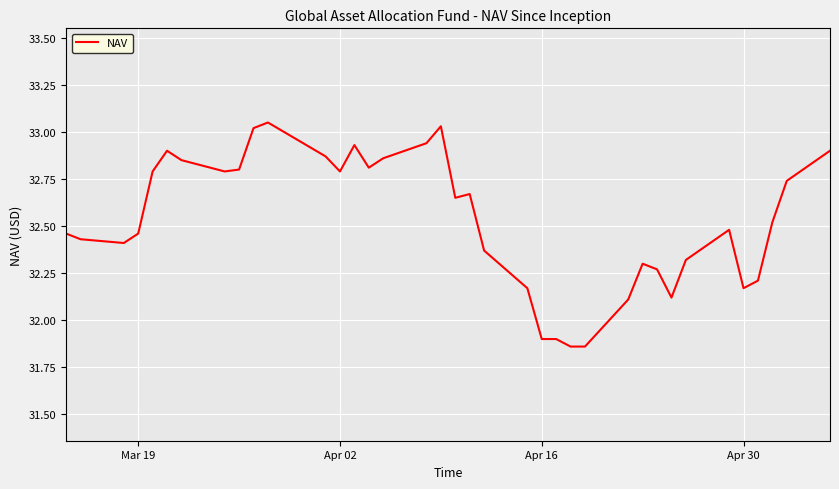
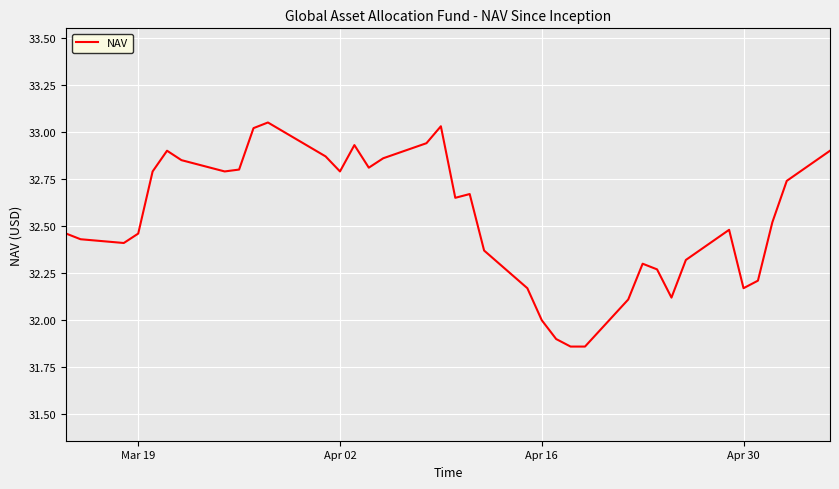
  {
    "Mar 19": 32.46,
    "Apr 02": 32.8,
-   "Apr 16": 31.9,
+   "Apr 16": 32.0,
    "Apr 30": 32.17
  }
